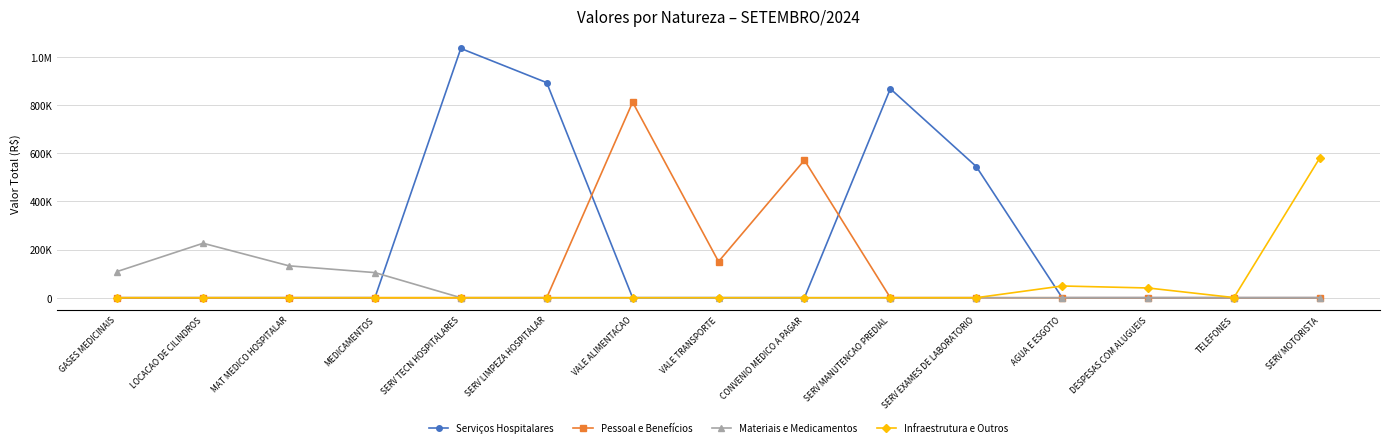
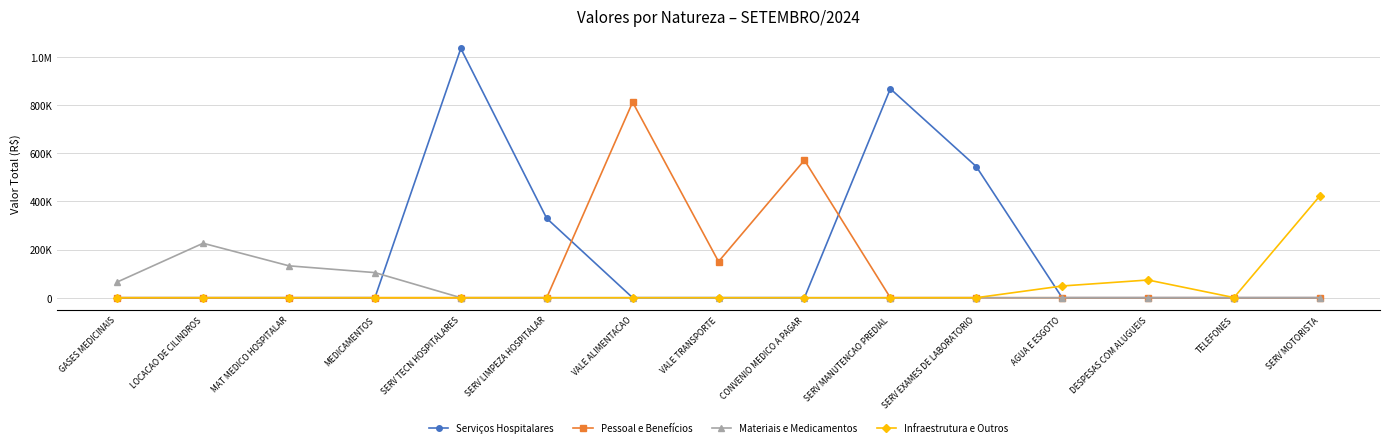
  {
    "Serviços Hospitalares": {
      "SERV TECN HOSPITALARES": 1040000,
-     "SERV LIMPEZA HOSPITALAR": 890000,
+     "SERV LIMPEZA HOSPITALAR": 330000,
      "SERV MANUTENCAO PREDIAL": 870000,
      "SERV EXAMES DE LABORATORIO": 550000
    },
    "Pessoal e Benefícios": {
      "VALE ALIMENTACAO": 810000,
      "VALE TRANSPORTE": 150000,
      "CONVENIO MEDICO A PAGAR": 570000
    },
    "Materiais e Medicamentos": {
-     "GASES MEDICINAIS": 110000,
+     "GASES MEDICINAIS": 70000,
      "LOCACAO DE CILINDROS": 230000,
      "MAT MEDICO HOSPITALAR": 130000,
      "MEDICAMENTOS": 100000
    },
    "Infraestrutura e Outros": {
      "AGUA E ESGOTO": 50000,
-     "DESPESAS COM ALUGUEIS": 40000,
-     "SERV MOTORISTA": 580000
+     "DESPESAS COM ALUGUEIS": 70000,
+     "SERV MOTORISTA": 420000
    }
  }
